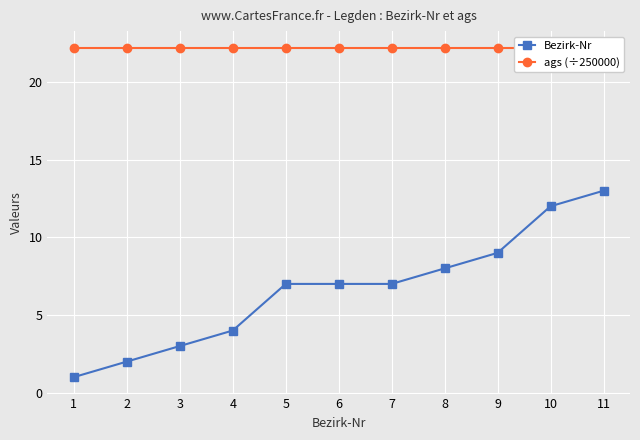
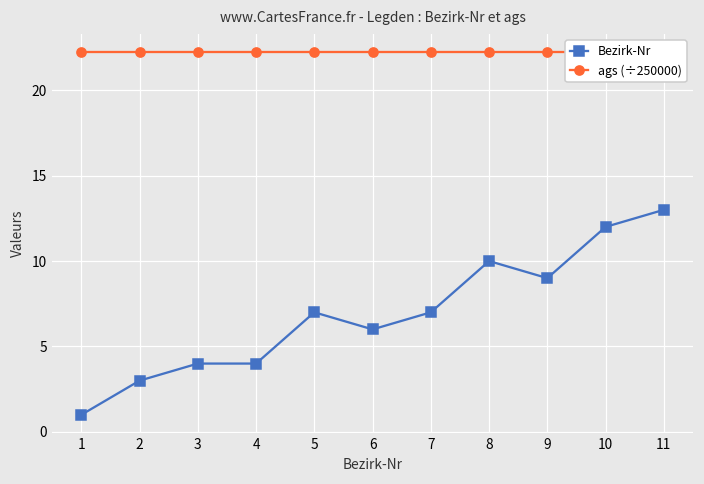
  {
    "Bezirk-Nr": {
      "1": 1,
-     "2": 2,
-     "3": 3,
+     "2": 3,
+     "3": 4,
      "4": 4,
      "5": 7,
-     "6": 7,
+     "6": 6,
      "7": 7,
-     "8": 8,
+     "8": 10,
      "9": 9,
      "10": 12,
      "11": 13
    },
    "ags (÷250000)": {
      "1": 22.2,
      "2": 22.2,
      "3": 22.2,
      "4": 22.2,
      "5": 22.2,
      "6": 22.2,
      "7": 22.2,
      "8": 22.2,
      "9": 22.2
    }
  }
